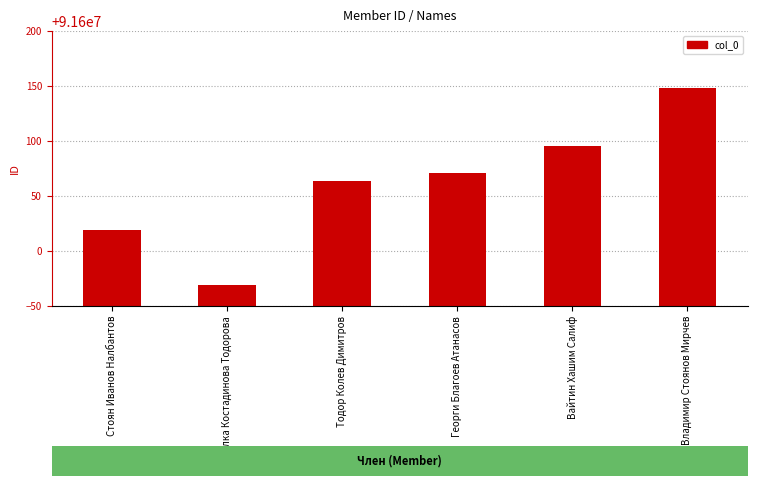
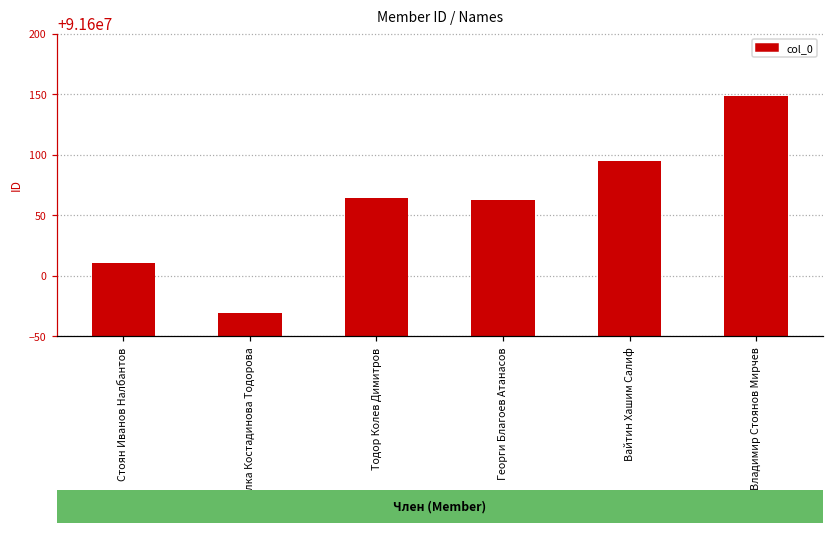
  {
-   "Стоян Иванов Налбантов": 91600019,
+   "Стоян Иванов Налбантов": 91600010,
    "Василка Костадинова Тодорова": 91599969,
    "Тодор Колев Димитров": 91600064,
-   "Георги Благоев Атанасов": 91600071,
+   "Георги Благоев Атанасов": 91600062,
    "Вайтин Хашим Салиф": 91600095,
    "Владимир Стоянов Мирчев": 91600148
  }
